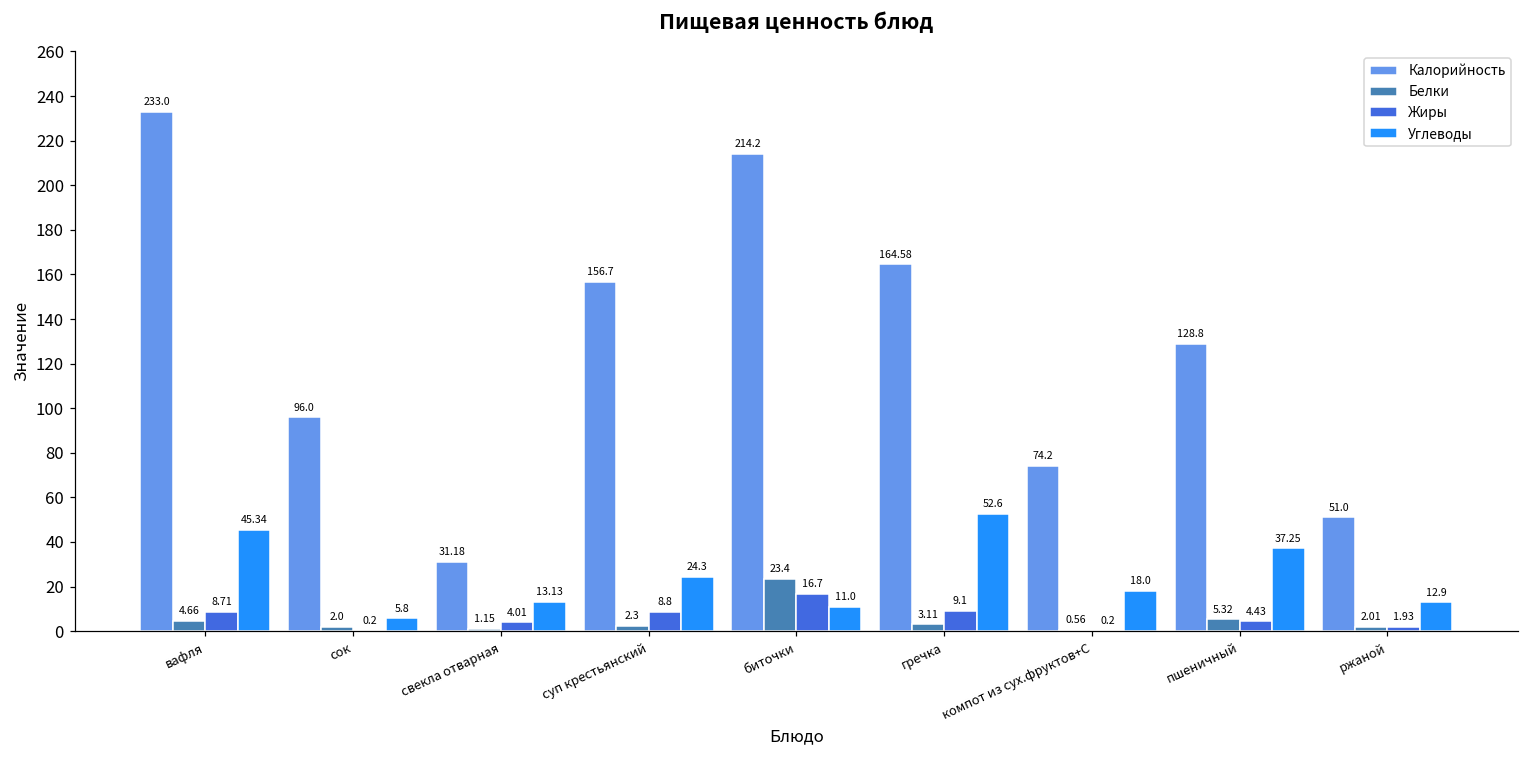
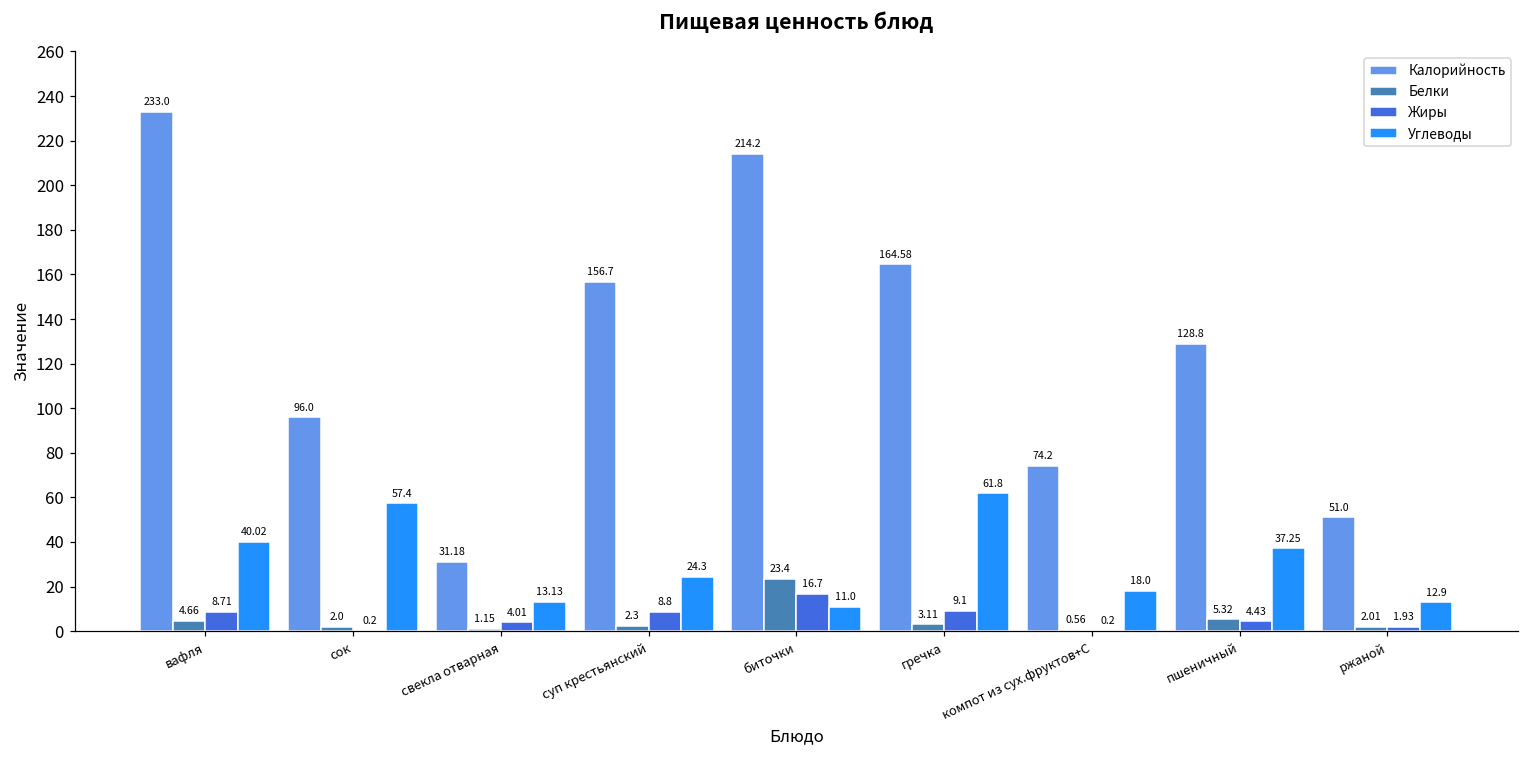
  {
    "Углеводы": {
-     "вафля": 45.34,
-     "сок": 5.8,
+     "вафля": 40.02,
+     "сок": 57.4,
      "свекла отварная": 13.13,
      "суп крестьянский": 24.3,
      "биточки": 11.0,
-     "гречка": 52.6,
+     "гречка": 61.8,
      "компот из сух.фруктов+С": 18.0,
      "пшеничный": 37.25,
      "ржаной": 12.9
    }
  }
